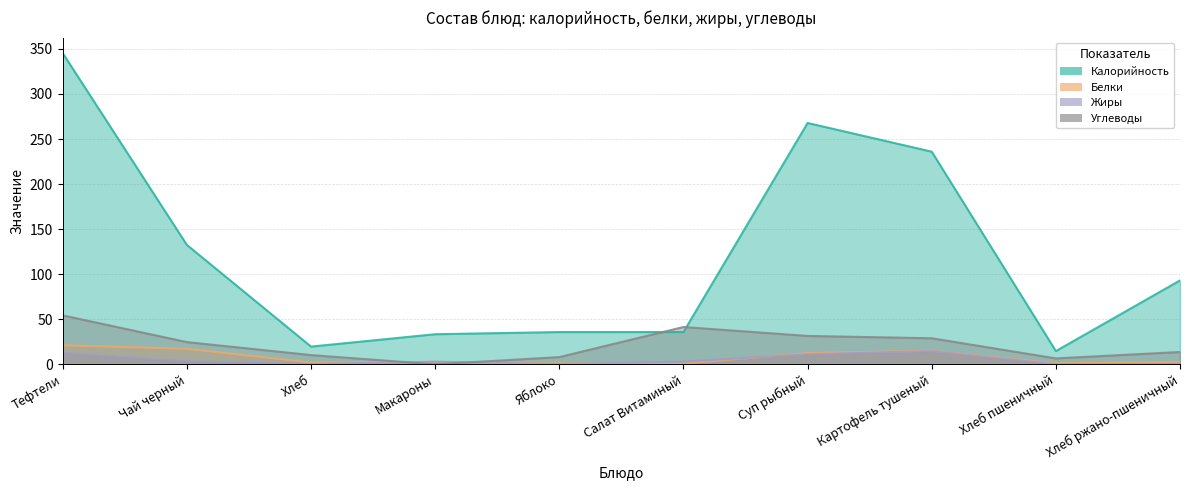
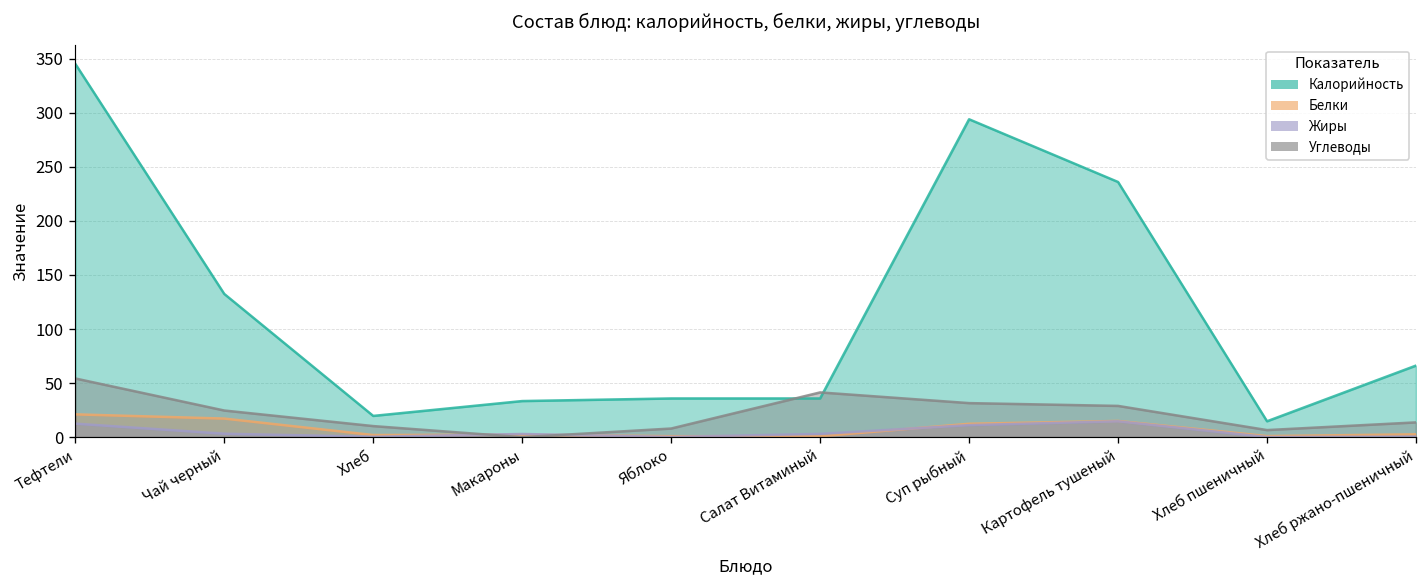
  {
    "Калорийность": {
      "Тефтели": 350,
      "Чай черный": 130,
      "Хлеб": 20,
      "Макароны": 30,
      "Яблоко": 40,
      "Салат Витаминый": 40,
-     "Суп рыбный": 270,
+     "Суп рыбный": 290,
      "Картофель тушеный": 240,
      "Хлеб пшеничный": 10,
-     "Хлеб ржано-пшеничный": 90
+     "Хлеб ржано-пшеничный": 70
    },
    "Белки": {
      "Тефтели": 20,
      "Чай черный": 20
    }
  }
